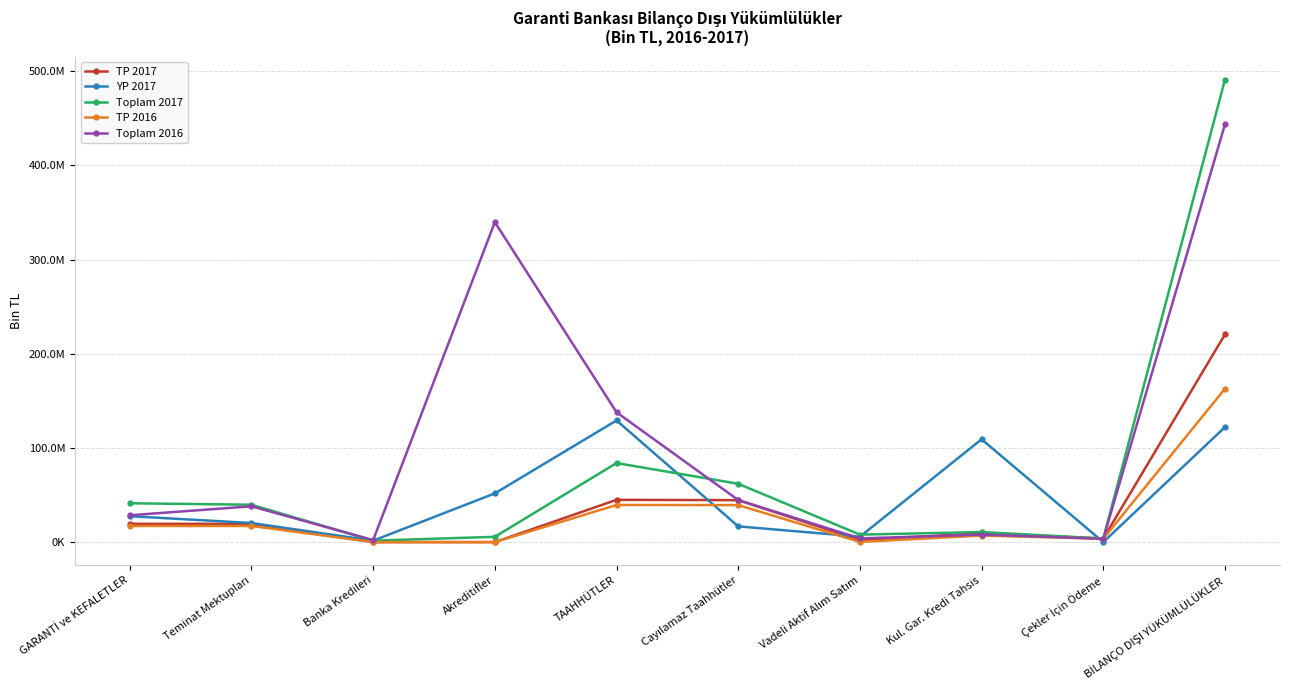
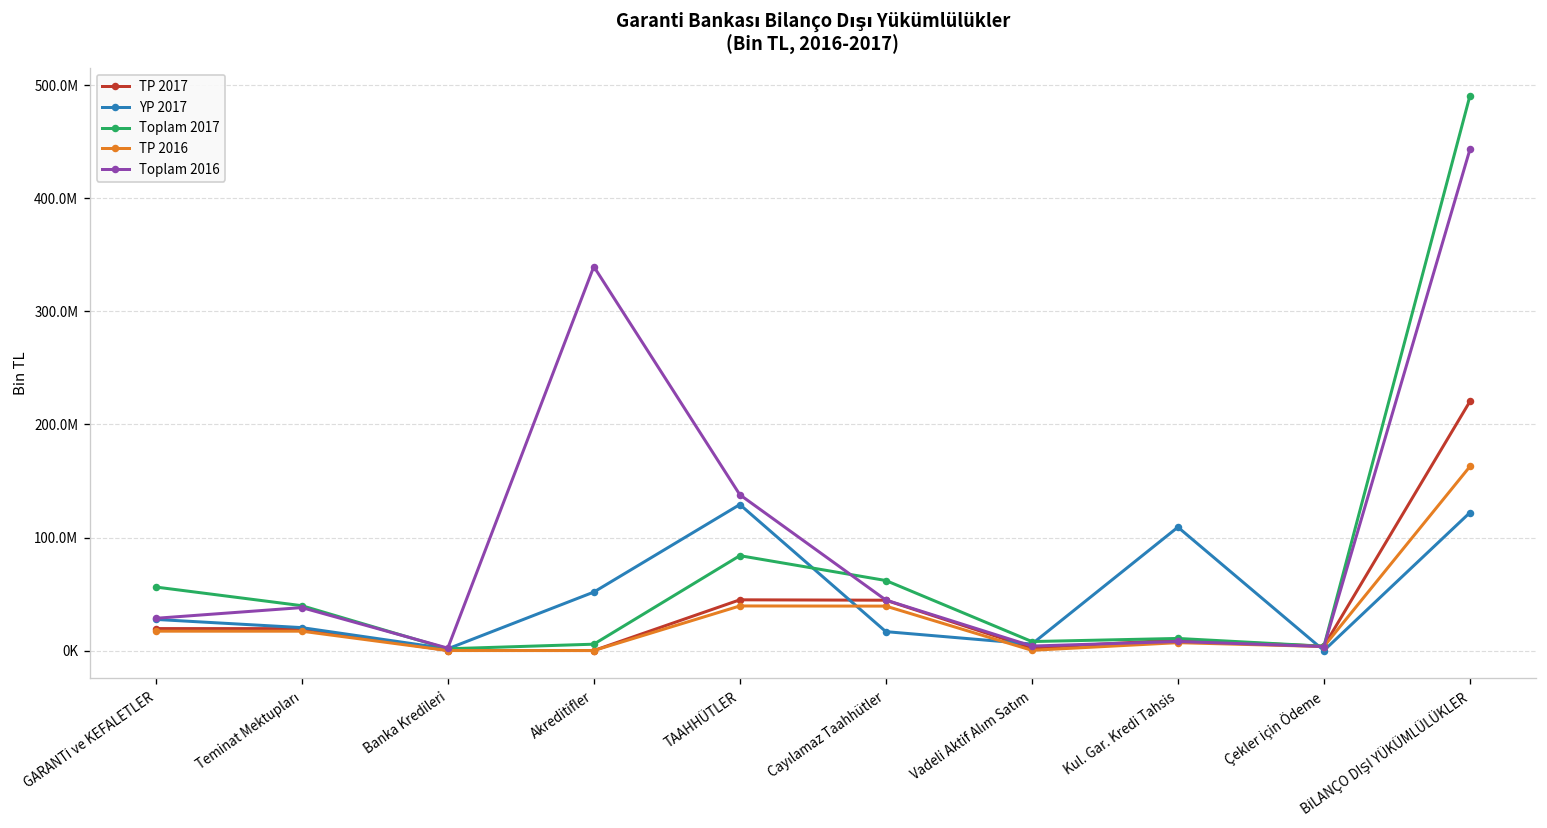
  {
    "TP 2017": {
      "TAAHHÜTLER": 40000000,
      "BİLANÇO DIŞI YÜKÜMLÜLÜKLER": 220000000
    },
    "YP 2017": {
      "Akreditifler": 50000000,
      "TAAHHÜTLER": 130000000,
      "Cayılamaz Taahhütler": 20000000,
      "Kul. Gar. Kredi Tahsis": 110000000,
      "Çekler İçin Ödeme": 0,
      "BİLANÇO DIŞI YÜKÜMLÜLÜKLER": 120000000
    },
    "Toplam 2017": {
-     "GARANTİ ve KEFALETLER": 40000000,
+     "GARANTİ ve KEFALETLER": 60000000,
      "Akreditifler": 10000000,
      "TAAHHÜTLER": 80000000,
      "Cayılamaz Taahhütler": 60000000,
      "BİLANÇO DIŞI YÜKÜMLÜLÜKLER": 490000000
    },
    "TP 2016": {
      "TAAHHÜTLER": 40000000,
      "Cayılamaz Taahhütler": 40000000,
      "BİLANÇO DIŞI YÜKÜMLÜLÜKLER": 160000000
    },
    "Toplam 2016": {
      "Akreditifler": 340000000,
      "TAAHHÜTLER": 140000000,
      "BİLANÇO DIŞI YÜKÜMLÜLÜKLER": 440000000
    }
  }
